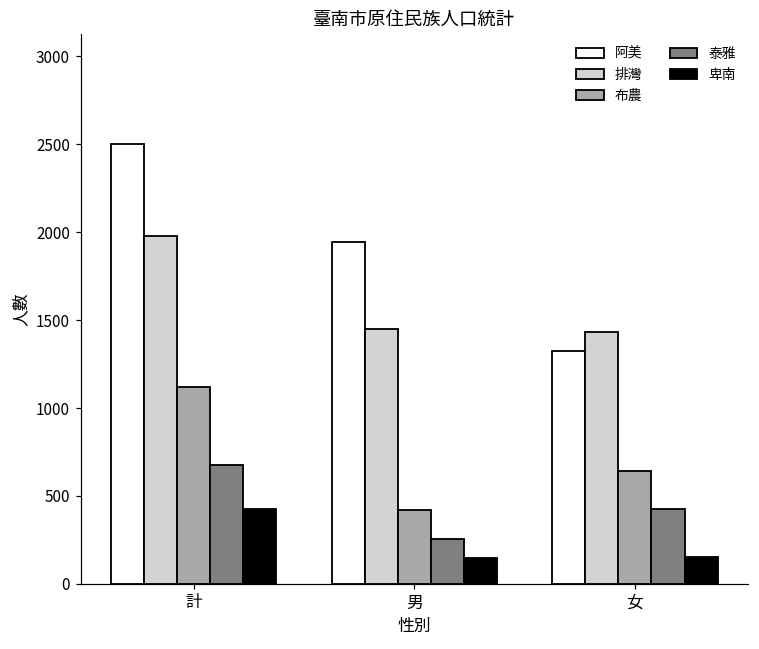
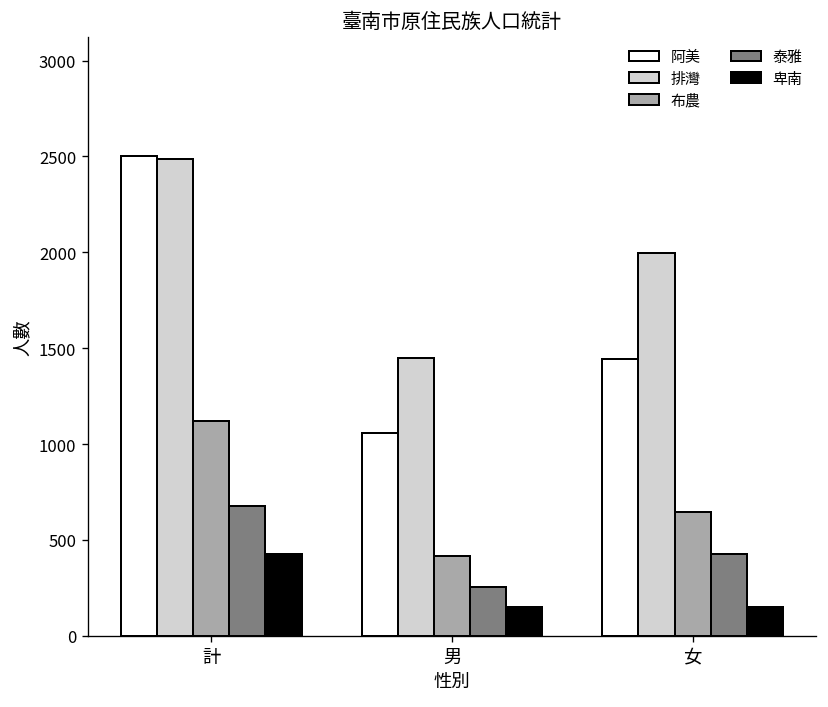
  {
    "阿美": {
      "計": 2500,
-     "男": 1940,
-     "女": 1320
+     "男": 1060,
+     "女": 1440
    },
    "排灣": {
-     "計": 1980,
+     "計": 2490,
      "男": 1450,
-     "女": 1430
+     "女": 2000
    },
    "布農": {
      "計": 1120,
      "男": 420,
      "女": 640
    },
    "泰雅": {
      "計": 680,
      "男": 250,
      "女": 430
    },
    "卑南": {
      "計": 430,
      "男": 150,
      "女": 150
    }
  }
